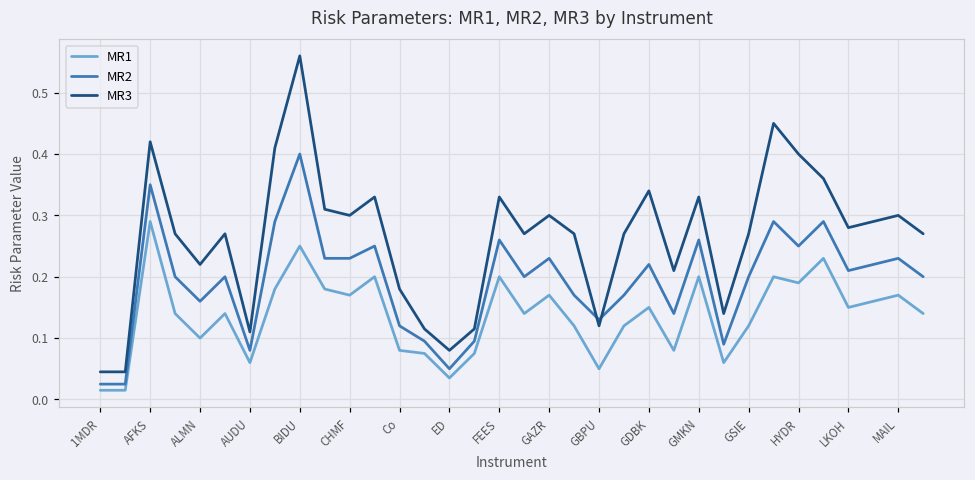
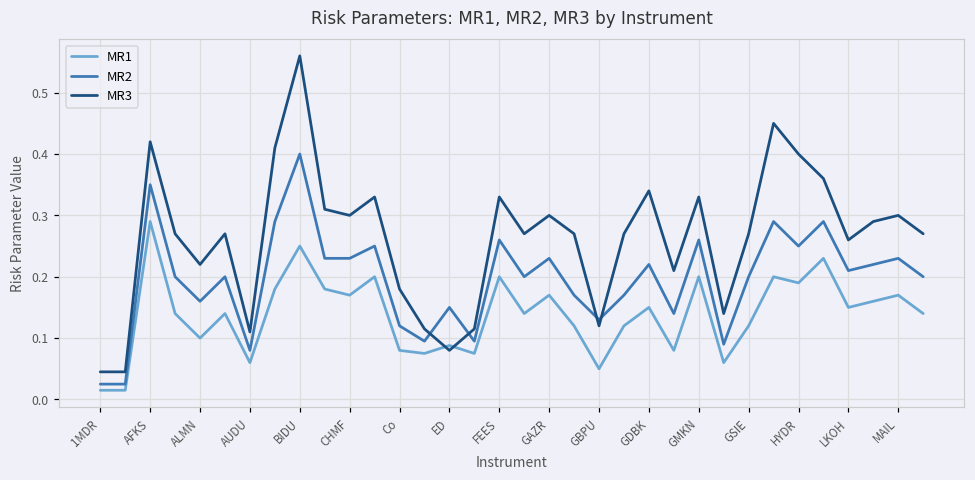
  {
    "MR1": {
      "1MDR": 0.02,
      "AFKS": 0.29,
      "ALMN": 0.10,
      "AUDU": 0.06,
      "BIDU": 0.25,
      "CHMF": 0.17,
      "Co": 0.08,
-     "ED": 0.04,
+     "ED": 0.09,
      "FEES": 0.20,
      "GAZR": 0.17,
      "GBPU": 0.05,
      "GDBK": 0.15,
      "GMKN": 0.20,
      "GSIE": 0.12,
      "HYDR": 0.19,
      "LKOH": 0.15,
      "MAIL": 0.17
    },
    "MR2": {
      "1MDR": 0.03,
      "AFKS": 0.35,
      "ALMN": 0.16,
      "AUDU": 0.08,
      "BIDU": 0.40,
      "CHMF": 0.23,
      "Co": 0.12,
-     "ED": 0.05,
+     "ED": 0.15,
      "FEES": 0.26,
      "GAZR": 0.23,
      "GBPU": 0.13,
      "GDBK": 0.22,
      "GMKN": 0.26,
      "GSIE": 0.20,
      "HYDR": 0.25,
      "LKOH": 0.21,
      "MAIL": 0.23
    },
    "MR3": {
      "1MDR": 0.05,
      "AFKS": 0.42,
      "ALMN": 0.22,
      "AUDU": 0.11,
      "BIDU": 0.56,
      "CHMF": 0.30,
      "Co": 0.18,
      "ED": 0.08,
      "FEES": 0.33,
      "GAZR": 0.30,
      "GBPU": 0.12,
      "GDBK": 0.34,
      "GMKN": 0.33,
      "GSIE": 0.27,
      "HYDR": 0.40,
-     "LKOH": 0.28,
+     "LKOH": 0.26,
      "MAIL": 0.30
    }
  }
